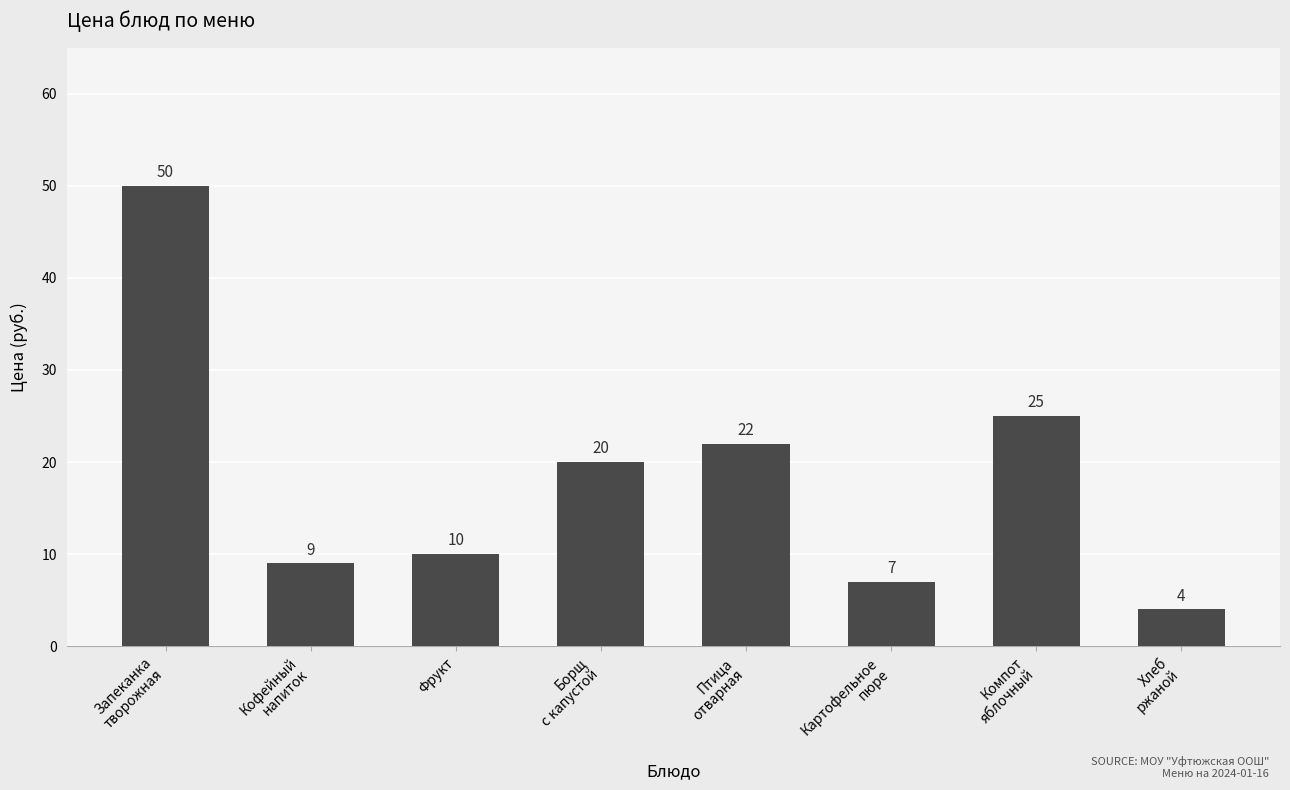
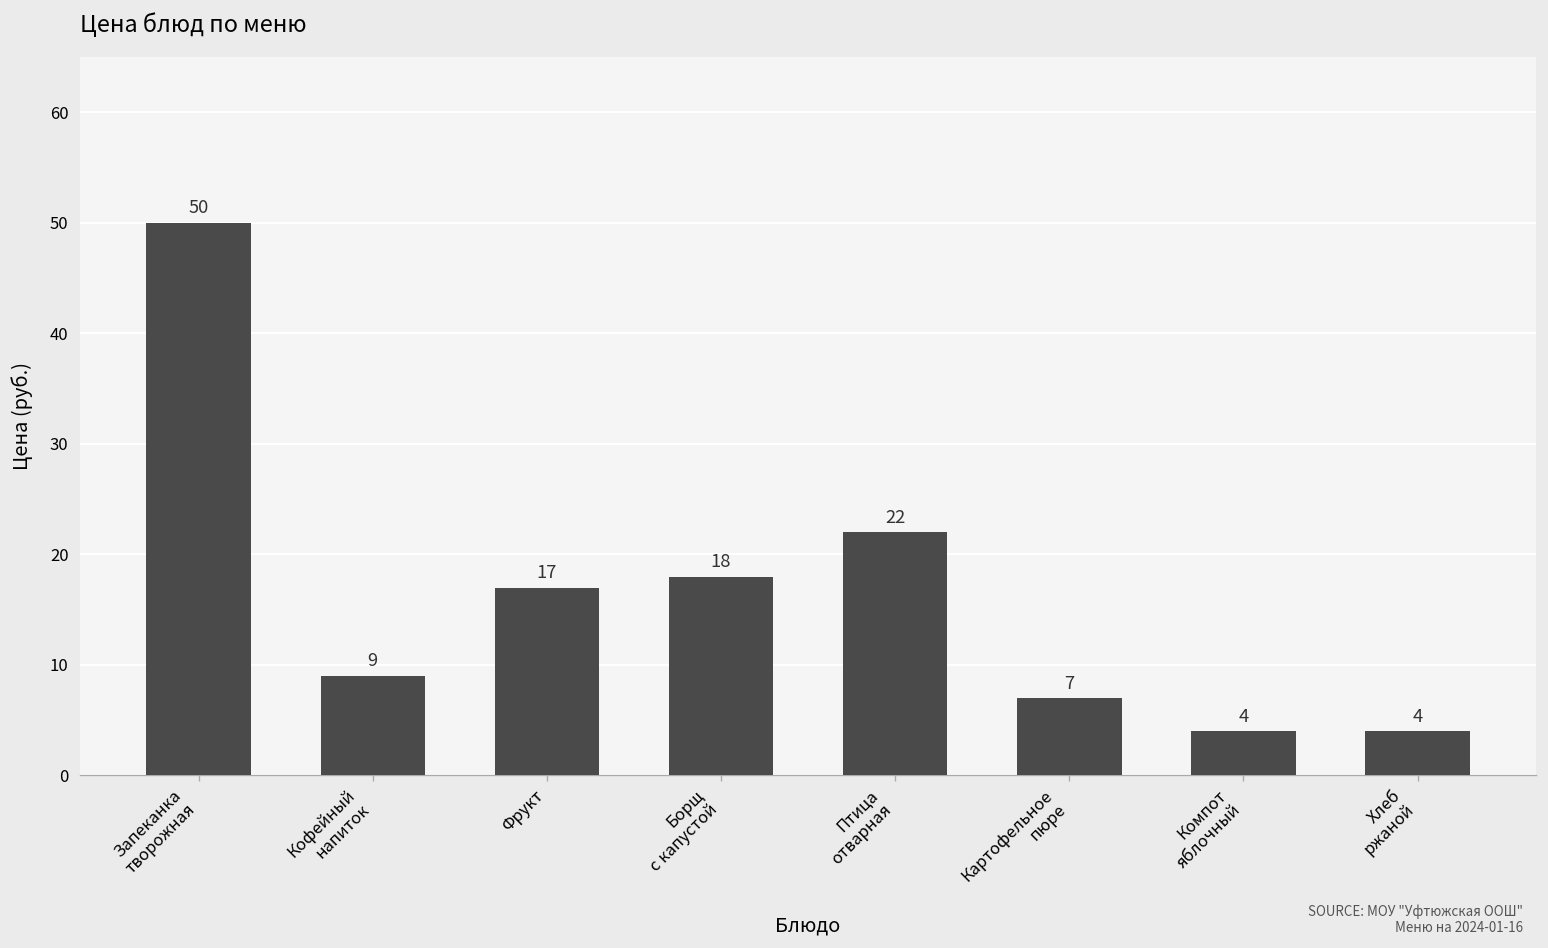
  {
    "Запеканка творожная": 50,
    "Кофейный напиток": 9,
-   "Фрукт": 10,
-   "Борщ с капустой": 20,
+   "Фрукт": 17,
+   "Борщ с капустой": 18,
    "Птица отварная": 22,
    "Картофельное пюре": 7,
-   "Компот яблочный": 25,
+   "Компот яблочный": 4,
    "Хлеб ржаной": 4
  }
